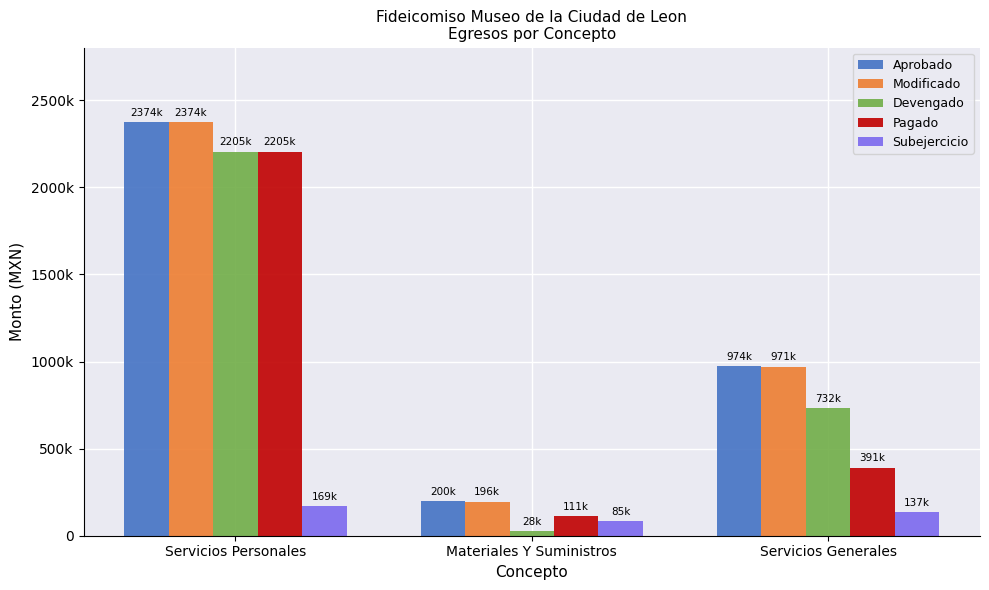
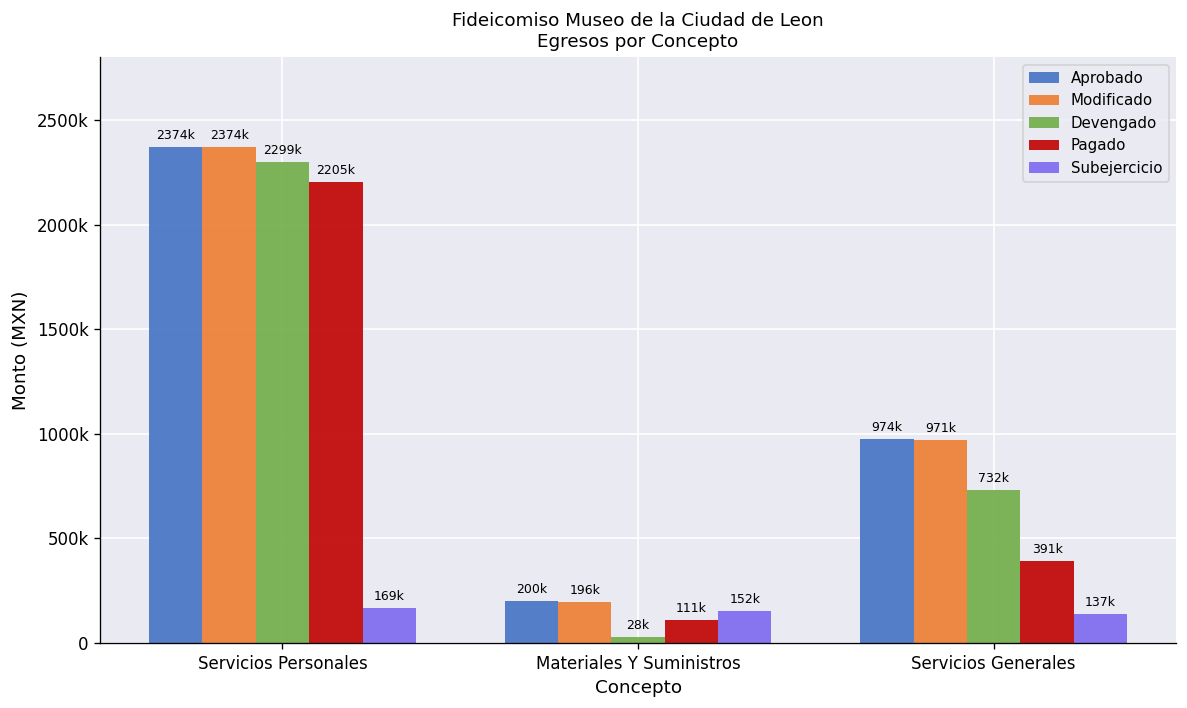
  {
    "Aprobado": {
      "Servicios Personales": "2374k",
      "Materiales Y Suministros": "200k",
      "Servicios Generales": "974k"
    },
    "Modificado": {
      "Servicios Personales": "2374k",
      "Materiales Y Suministros": "196k",
      "Servicios Generales": "971k"
    },
    "Devengado": {
-     "Servicios Personales": "2205k",
+     "Servicios Personales": "2299k",
      "Materiales Y Suministros": "28k",
      "Servicios Generales": "732k"
    },
    "Pagado": {
      "Servicios Personales": "2205k",
      "Materiales Y Suministros": "111k",
      "Servicios Generales": "391k"
    },
    "Subejercicio": {
      "Servicios Personales": "169k",
-     "Materiales Y Suministros": "85k",
+     "Materiales Y Suministros": "152k",
      "Servicios Generales": "137k"
    }
  }
